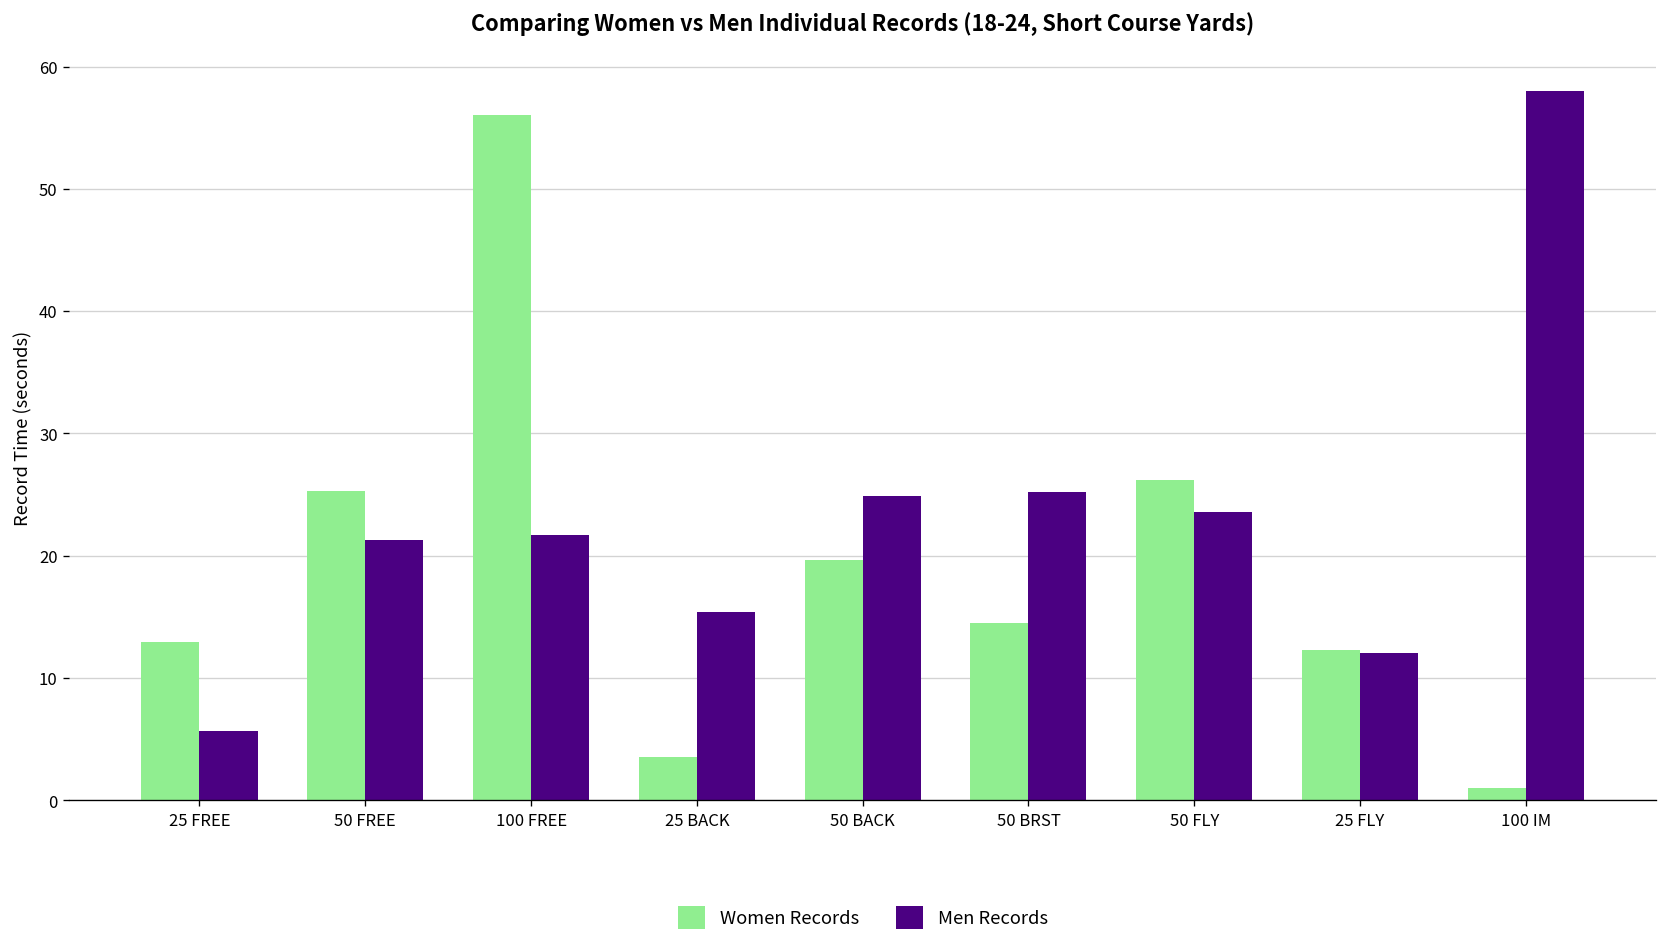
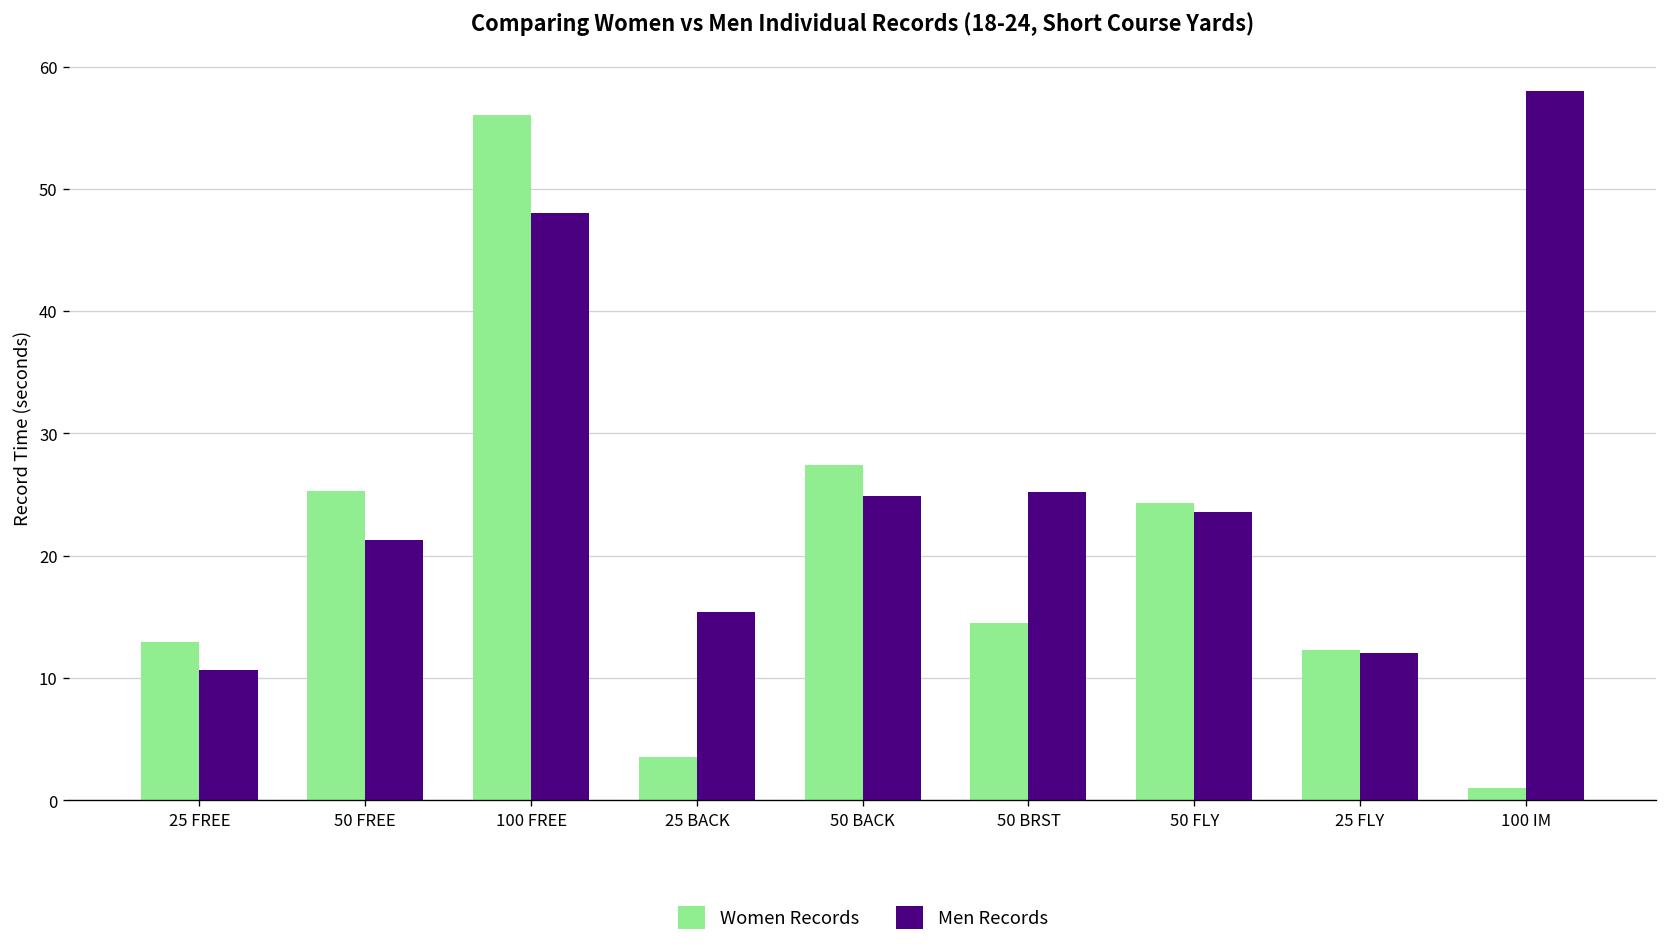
  {
    "Women Records": {
      "25 FREE": 13.0,
      "50 FREE": 25.3,
      "100 FREE": 56.0,
      "25 BACK": 3.5,
-     "50 BACK": 19.7,
+     "50 BACK": 27.4,
      "50 BRST": 14.5,
-     "50 FLY": 26.2,
+     "50 FLY": 24.3,
      "25 FLY": 12.3,
      "100 IM": 1.0
    },
    "Men Records": {
-     "25 FREE": 5.7,
+     "25 FREE": 10.7,
      "50 FREE": 21.3,
-     "100 FREE": 21.7,
+     "100 FREE": 48.0,
      "25 BACK": 15.4,
      "50 BACK": 24.9,
      "50 BRST": 25.2,
      "50 FLY": 23.6,
      "25 FLY": 12.1,
      "100 IM": 58.0
    }
  }
